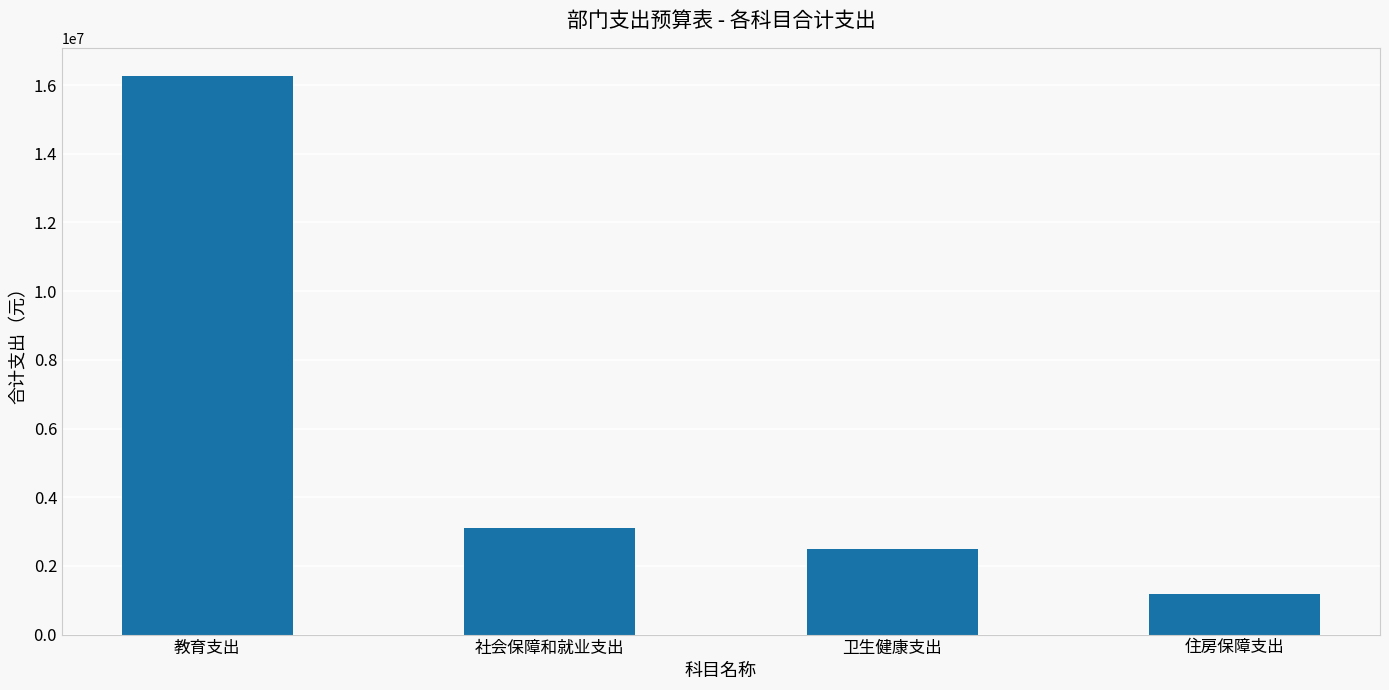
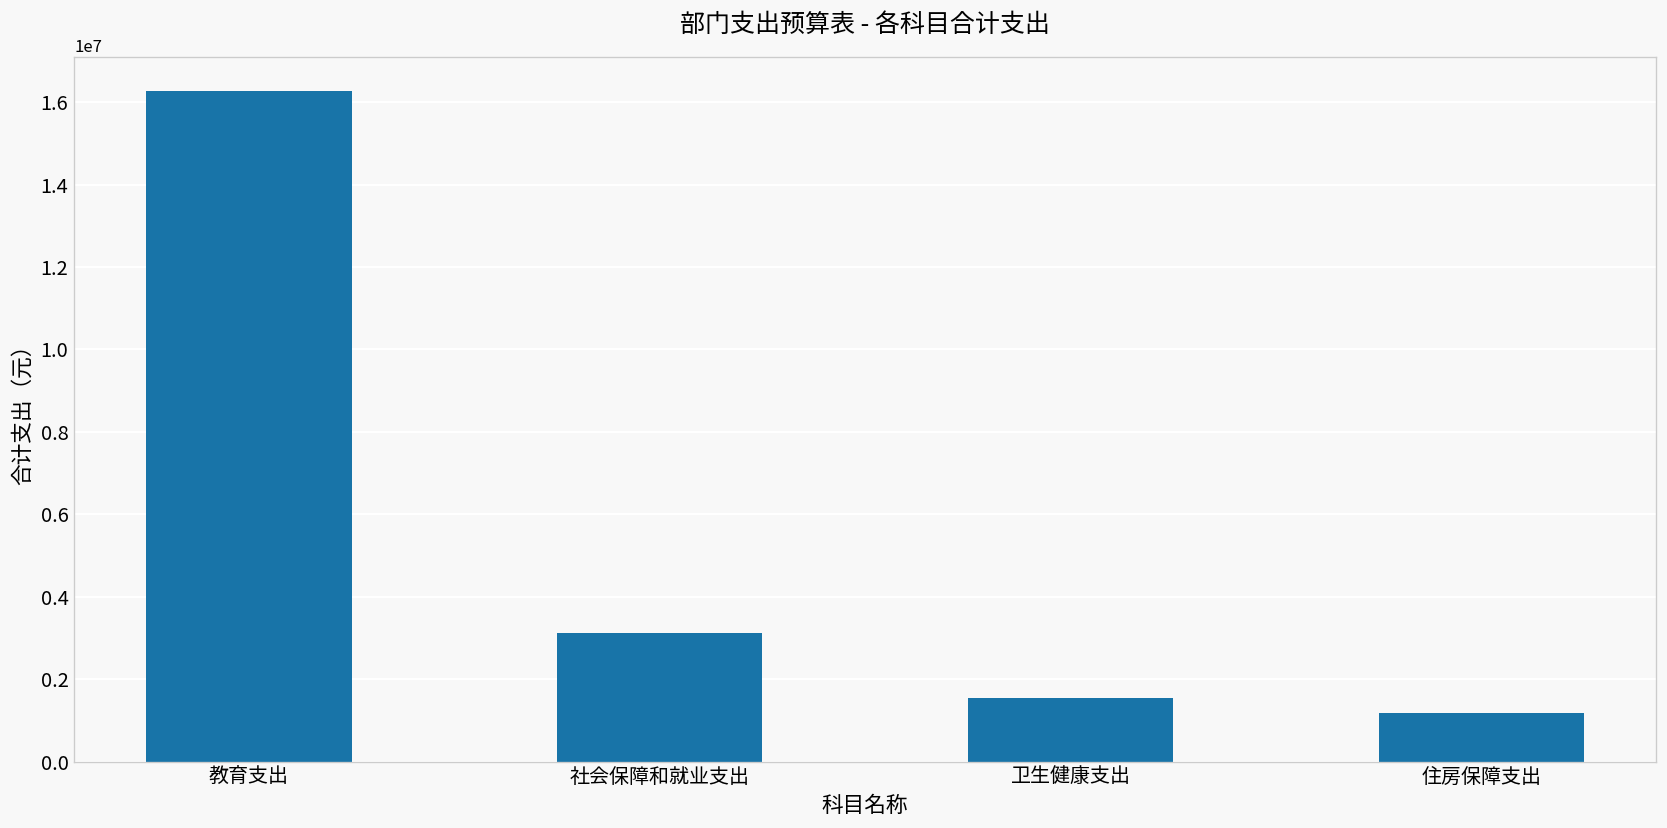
  {
    "教育支出": 16300000,
    "社会保障和就业支出": 3100000,
-   "卫生健康支出": 2500000,
+   "卫生健康支出": 1600000,
    "住房保障支出": 1200000
  }
